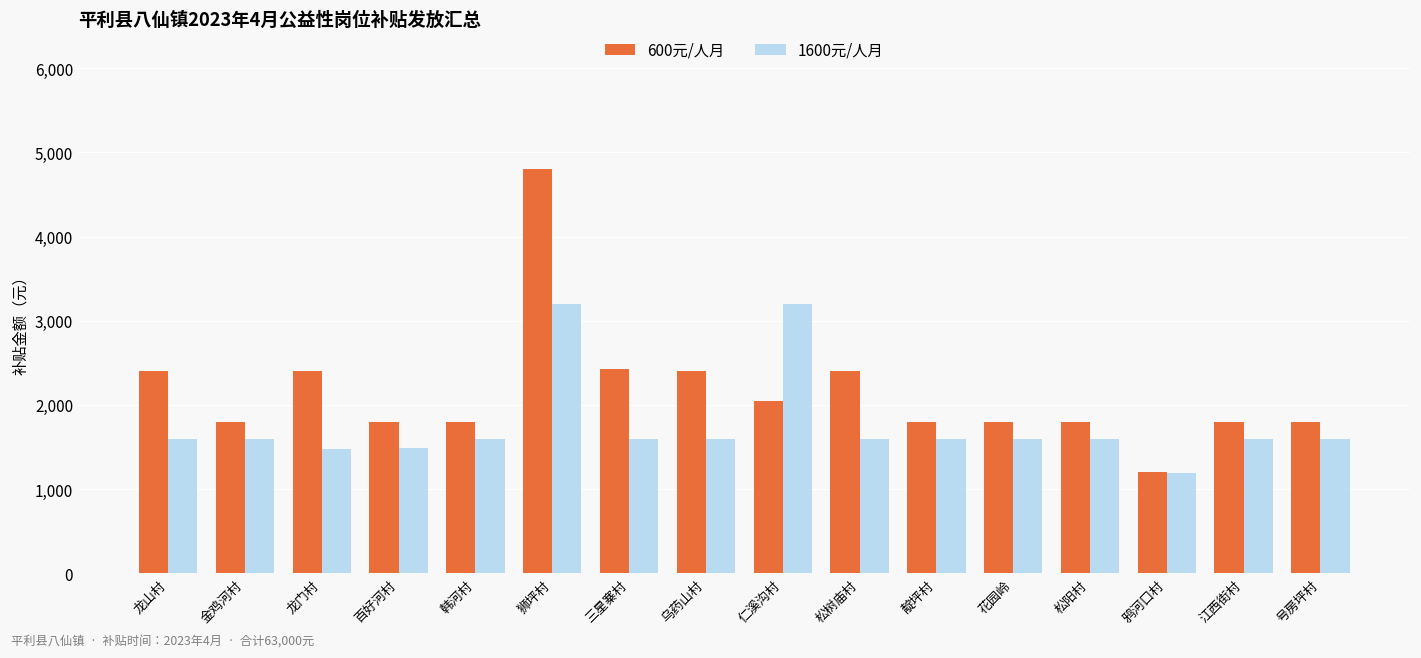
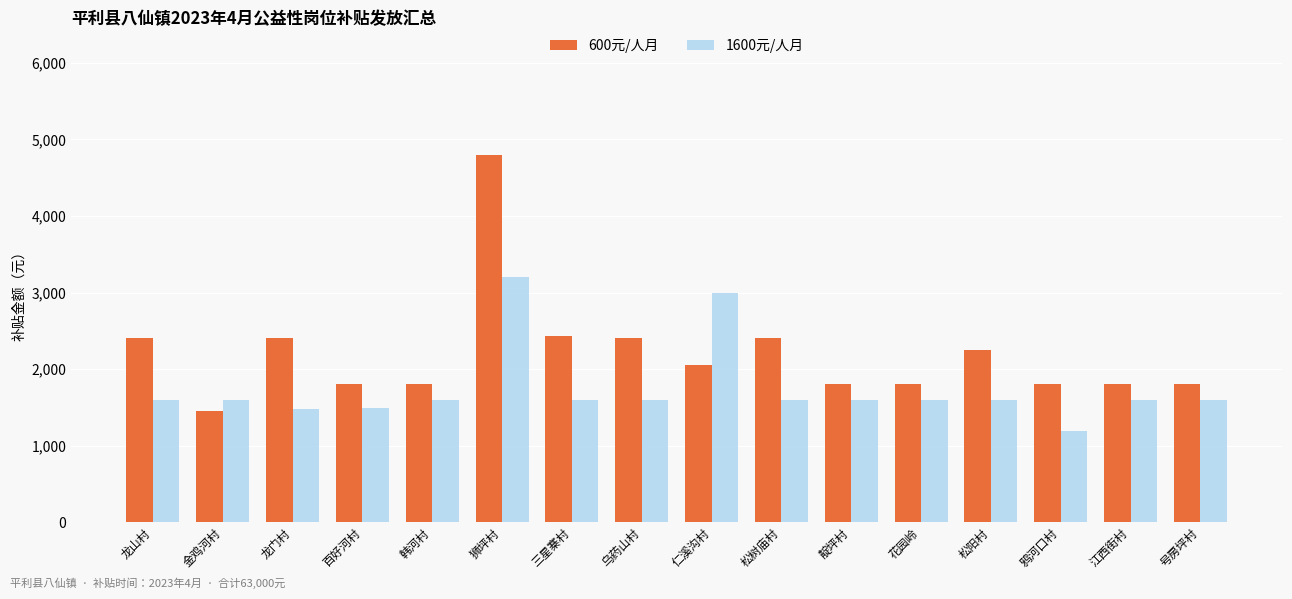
  {
    "600元/人月": {
      "龙山村": "2,400",
-     "金鸡河村": "1,800",
+     "金鸡河村": "1,500",
      "龙门村": "2,400",
      "百好河村": "1,800",
      "韩河村": "1,800",
      "狮坪村": "4,800",
      "三星寨村": "2,400",
      "乌药山村": "2,400",
      "仁溪沟村": "2,100",
      "松树庙村": "2,400",
      "靛坪村": "1,800",
      "花园岭": "1,800",
-     "松阳村": "1,800",
-     "鸦河口村": "1,200",
+     "松阳村": "2,200",
+     "鸦河口村": "1,800",
      "江西街村": "1,800",
      "号房坪村": "1,800"
    },
    "1600元/人月": {
      "龙山村": "1,600",
      "金鸡河村": "1,600",
      "龙门村": "1,500",
      "百好河村": "1,500",
      "韩河村": "1,600",
      "狮坪村": "3,200",
      "三星寨村": "1,600",
      "乌药山村": "1,600",
-     "仁溪沟村": "3,200",
+     "仁溪沟村": "3,000",
      "松树庙村": "1,600",
      "靛坪村": "1,600",
      "花园岭": "1,600",
      "松阳村": "1,600",
      "鸦河口村": "1,200",
      "江西街村": "1,600",
      "号房坪村": "1,600"
    }
  }
